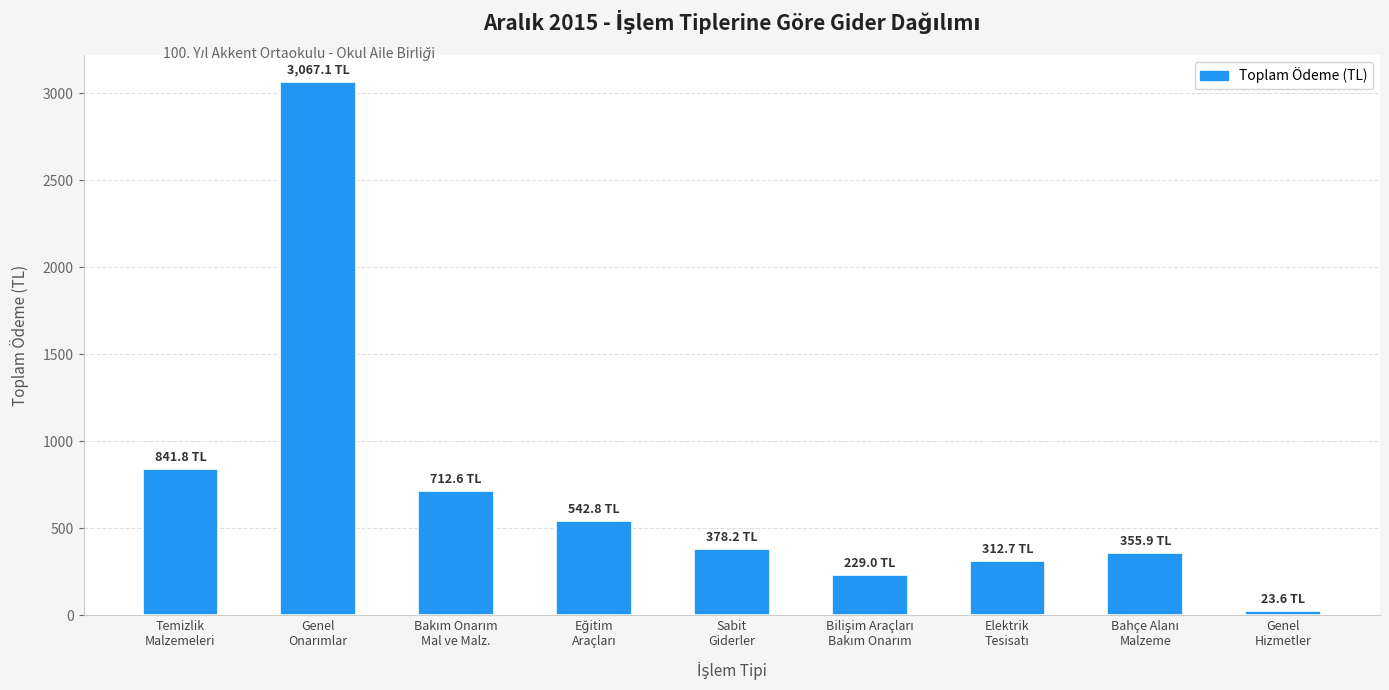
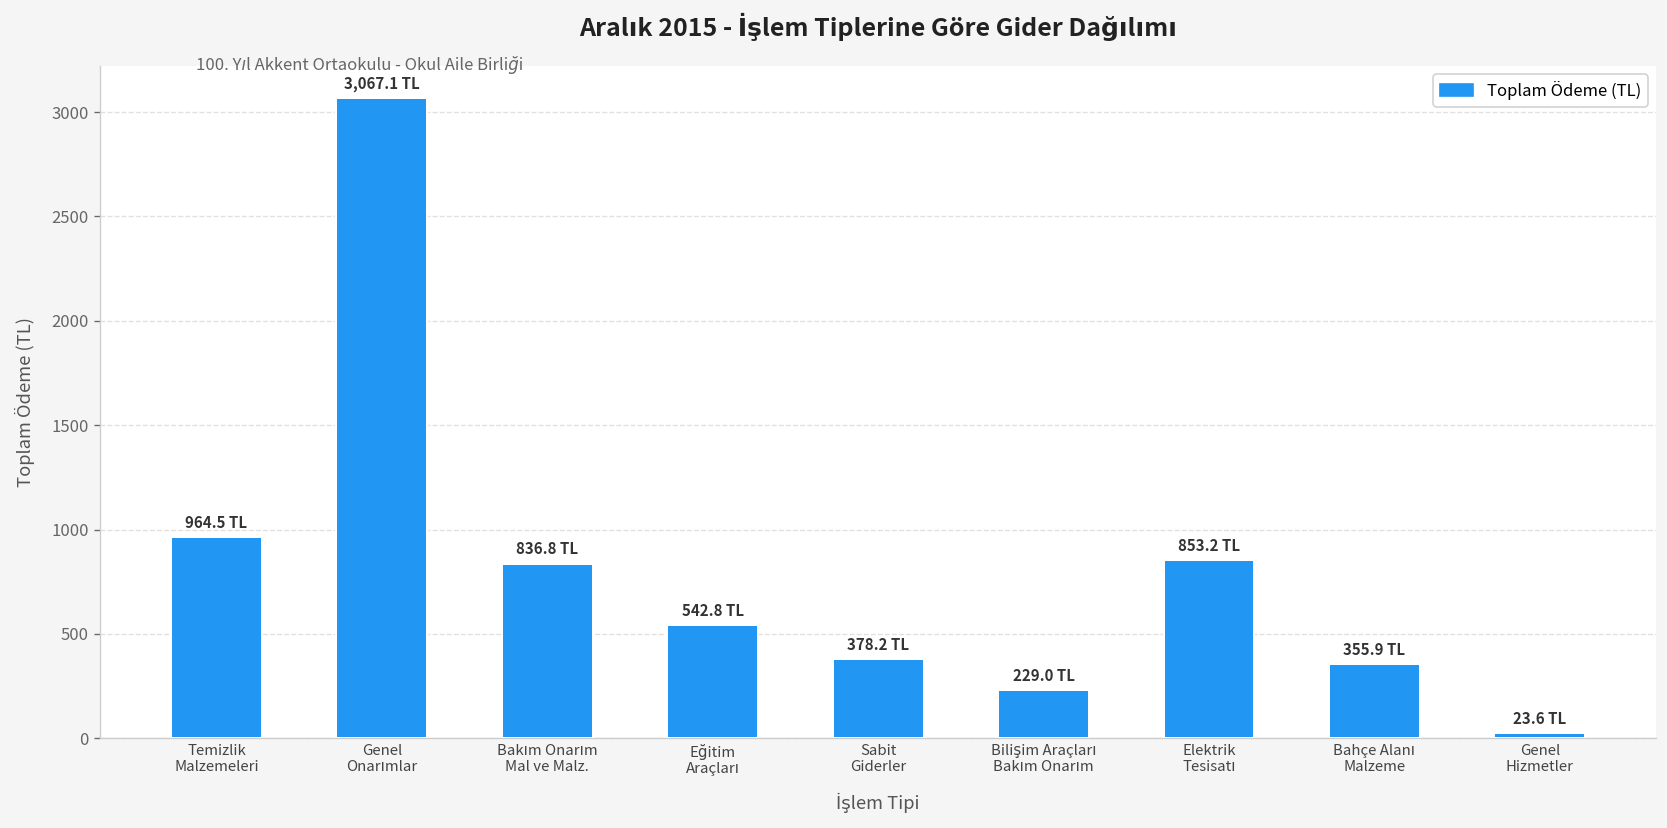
  {
-   "Temizlik Malzemeleri": "841.8",
+   "Temizlik Malzemeleri": "964.5",
    "Genel Onarımlar": "3,067.1",
-   "Bakım Onarım Mal ve Malz.": "712.6",
+   "Bakım Onarım Mal ve Malz.": "836.8",
    "Eğitim Araçları": "542.8",
    "Sabit Giderler": "378.2",
    "Bilişim Araçları Bakım Onarım": "229.0",
-   "Elektrik Tesisatı": "312.7",
+   "Elektrik Tesisatı": "853.2",
    "Bahçe Alanı Malzeme": "355.9",
    "Genel Hizmetler": "23.6"
  }
